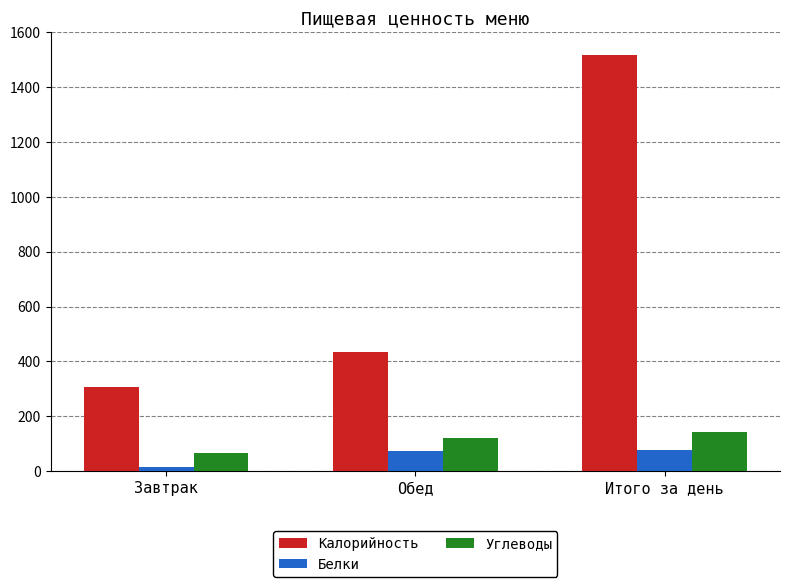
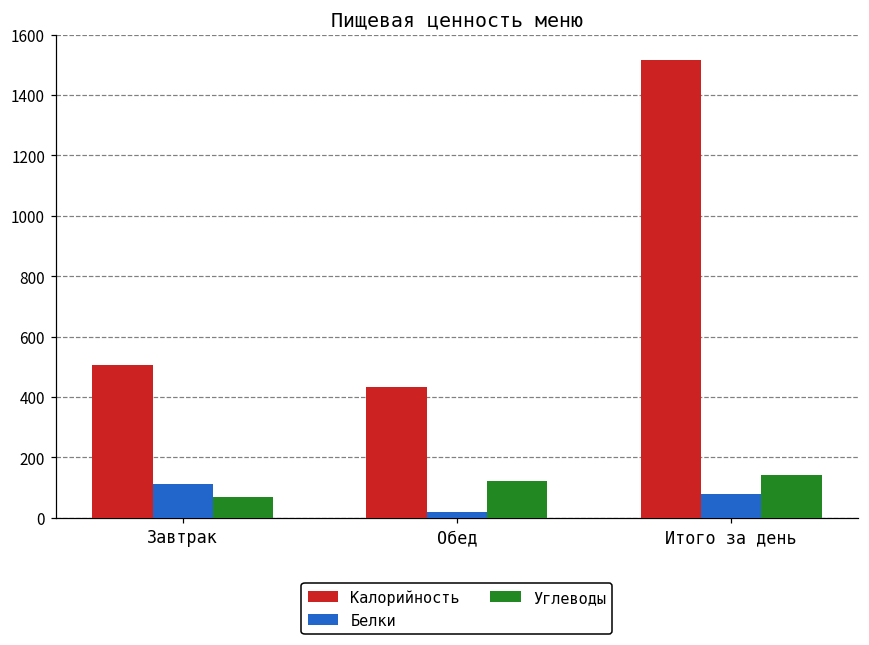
  {
    "Калорийность": {
-     "Завтрак": 310,
+     "Завтрак": 510,
      "Обед": 430,
      "Итого за день": 1510
    },
    "Белки": {
-     "Завтрак": 20,
-     "Обед": 70,
+     "Завтрак": 110,
+     "Обед": 20,
      "Итого за день": 80
    },
    "Углеводы": {
      "Завтрак": 70,
      "Обед": 120,
      "Итого за день": 140
    }
  }
